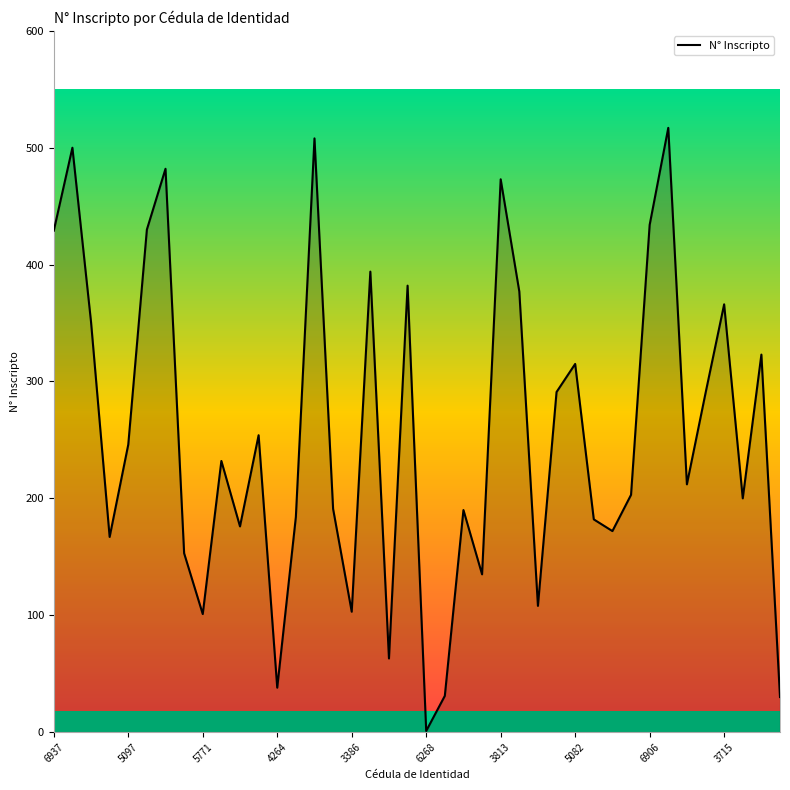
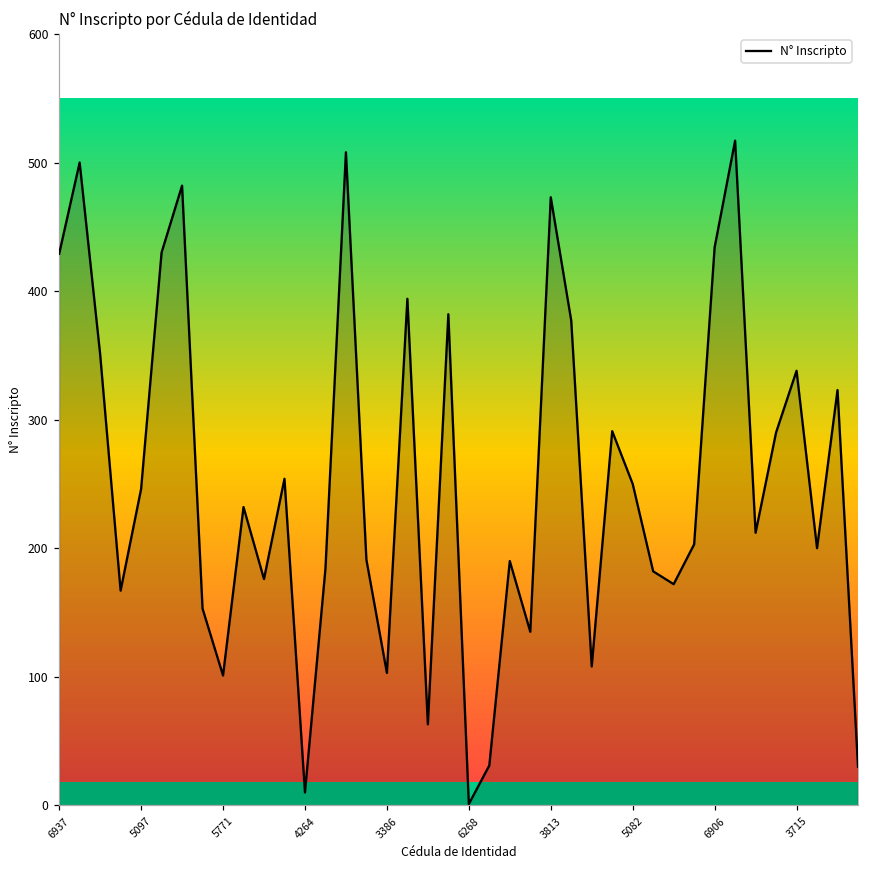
  {
    "6937": 429,
    "5097": 246,
    "5771": 101,
-   "4264": 38,
+   "4264": 10,
    "3386": 103,
    "6268": 1,
    "3813": 473,
-   "5082": 315,
+   "5082": 250,
    "6906": 434,
-   "3715": 366
+   "3715": 338
  }
